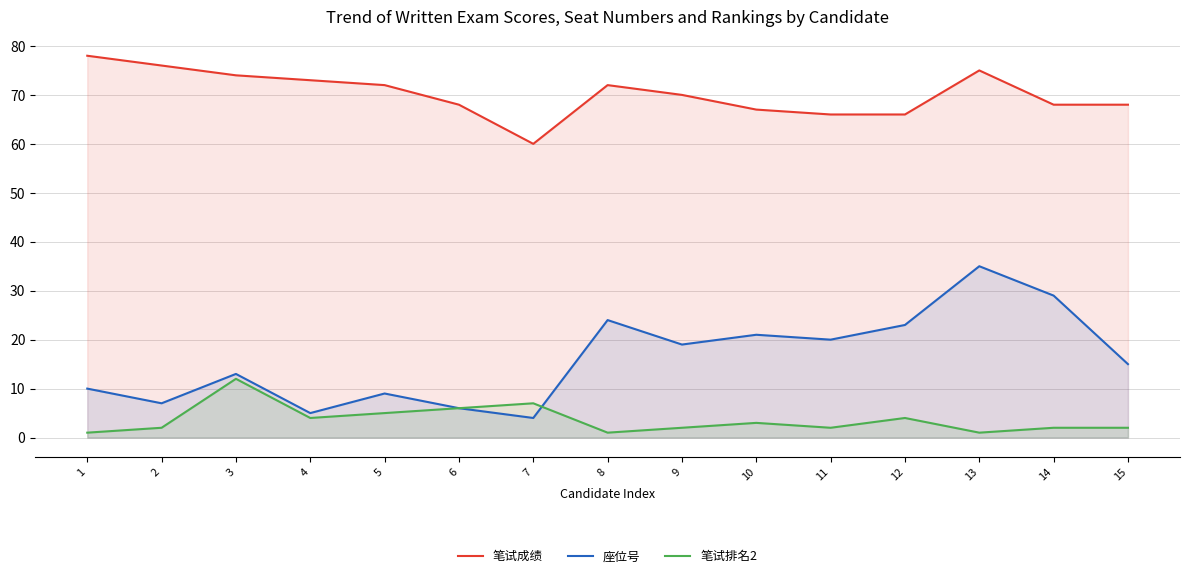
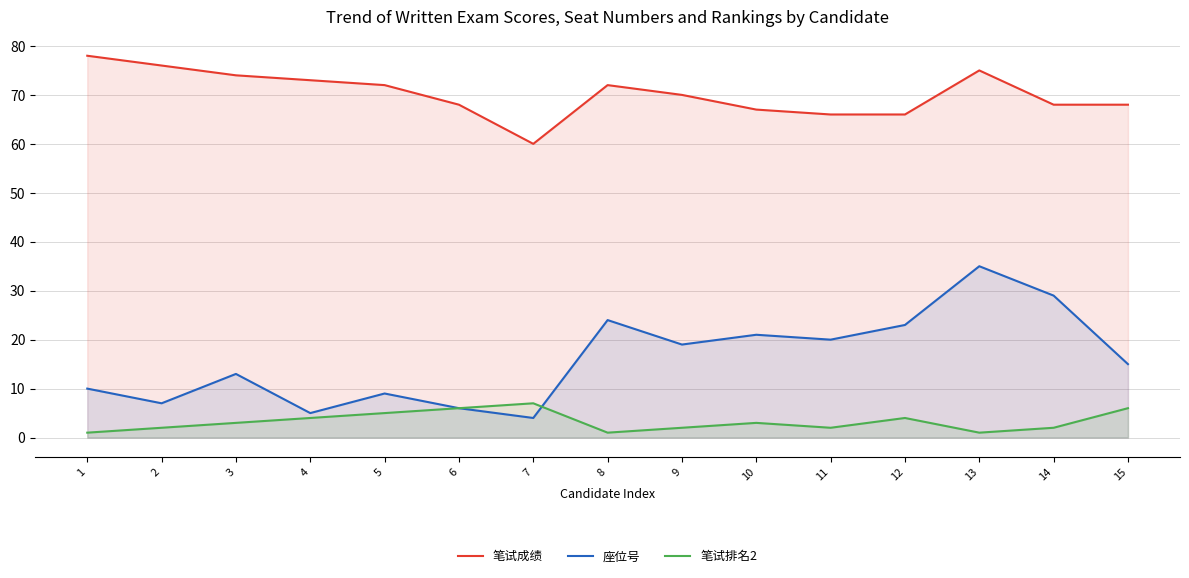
  {
    "笔试成绩": {
      "1": 78,
      "2": 76,
      "3": 74,
      "4": 73,
      "5": 72,
      "6": 68,
      "7": 60,
      "8": 72,
      "9": 70,
      "10": 67,
      "11": 66,
      "12": 66,
      "13": 75,
      "14": 68,
      "15": 68
    },
    "座位号": {
      "1": 10,
      "2": 7,
      "3": 13,
      "4": 5,
      "5": 9,
      "7": 4,
      "8": 24,
      "9": 19,
      "10": 21,
      "11": 20,
      "12": 23,
      "13": 35,
      "14": 29,
      "15": 15
    },
    "笔试排名2": {
      "1": 1,
      "2": 2,
-     "3": 12,
+     "3": 3,
      "4": 4,
      "5": 5,
      "7": 7,
      "8": 1,
      "9": 2,
      "10": 3,
      "11": 2,
      "12": 4,
      "13": 1,
      "14": 2,
-     "15": 2
+     "15": 6
    }
  }
